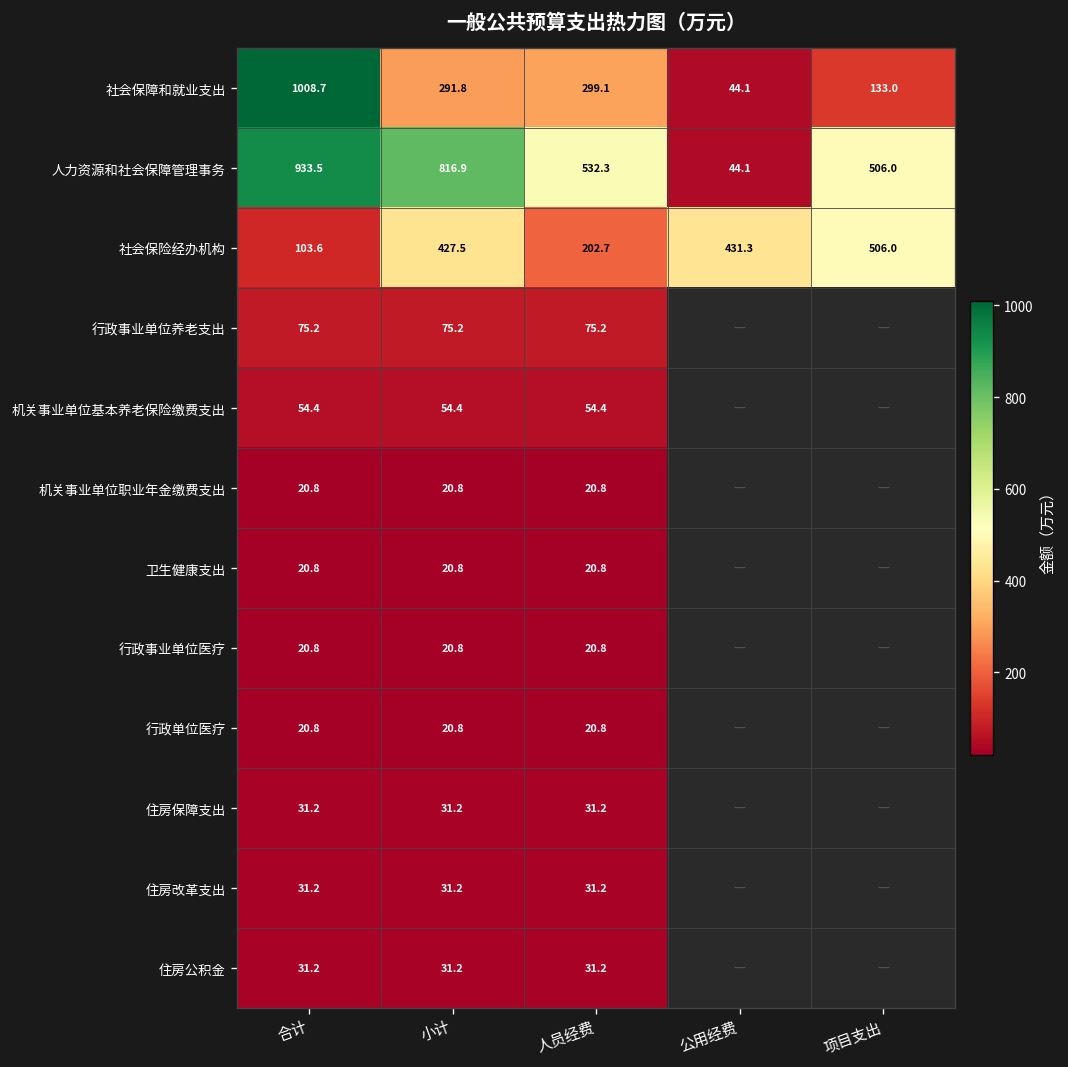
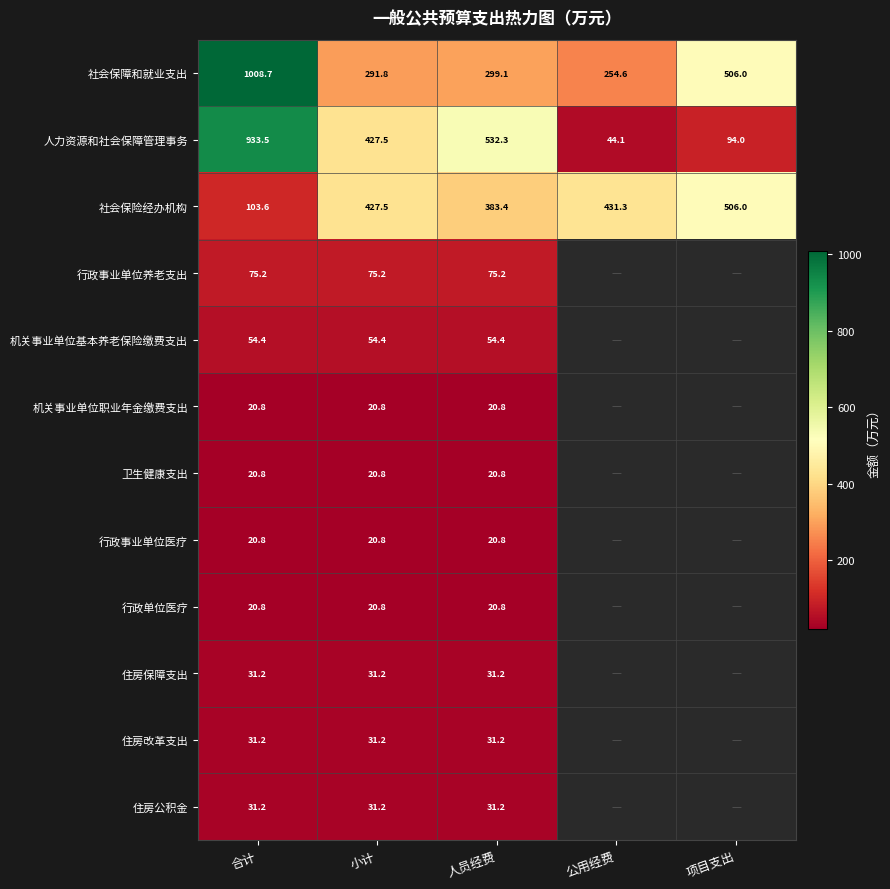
  {
    "社会保障和就业支出": {
      "合计": 1008.7,
      "小计": 291.8,
      "人员经费": 299.1,
-     "公用经费": 44.1,
-     "项目支出": 133.0
+     "公用经费": 254.6,
+     "项目支出": 506.0
    },
    "人力资源和社会保障管理事务": {
      "合计": 933.5,
-     "小计": 816.9,
+     "小计": 427.5,
      "人员经费": 532.3,
      "公用经费": 44.1,
-     "项目支出": 506.0
+     "项目支出": 94.0
    },
    "社会保险经办机构": {
      "合计": 103.6,
      "小计": 427.5,
-     "人员经费": 202.7,
+     "人员经费": 383.4,
      "公用经费": 431.3,
      "项目支出": 506.0
    },
    "行政事业单位养老支出": {
      "合计": 75.2,
      "小计": 75.2,
      "人员经费": 75.2
    },
    "机关事业单位基本养老保险缴费支出": {
      "合计": 54.4,
      "小计": 54.4,
      "人员经费": 54.4
    },
    "机关事业单位职业年金缴费支出": {
      "合计": 20.8,
      "小计": 20.8,
      "人员经费": 20.8
    },
    "卫生健康支出": {
      "合计": 20.8,
      "小计": 20.8,
      "人员经费": 20.8
    },
    "行政事业单位医疗": {
      "合计": 20.8,
      "小计": 20.8,
      "人员经费": 20.8
    },
    "行政单位医疗": {
      "合计": 20.8,
      "小计": 20.8,
      "人员经费": 20.8
    },
    "住房保障支出": {
      "合计": 31.2,
      "小计": 31.2,
      "人员经费": 31.2
    },
    "住房改革支出": {
      "合计": 31.2,
      "小计": 31.2,
      "人员经费": 31.2
    },
    "住房公积金": {
      "合计": 31.2,
      "小计": 31.2,
      "人员经费": 31.2
    }
  }
